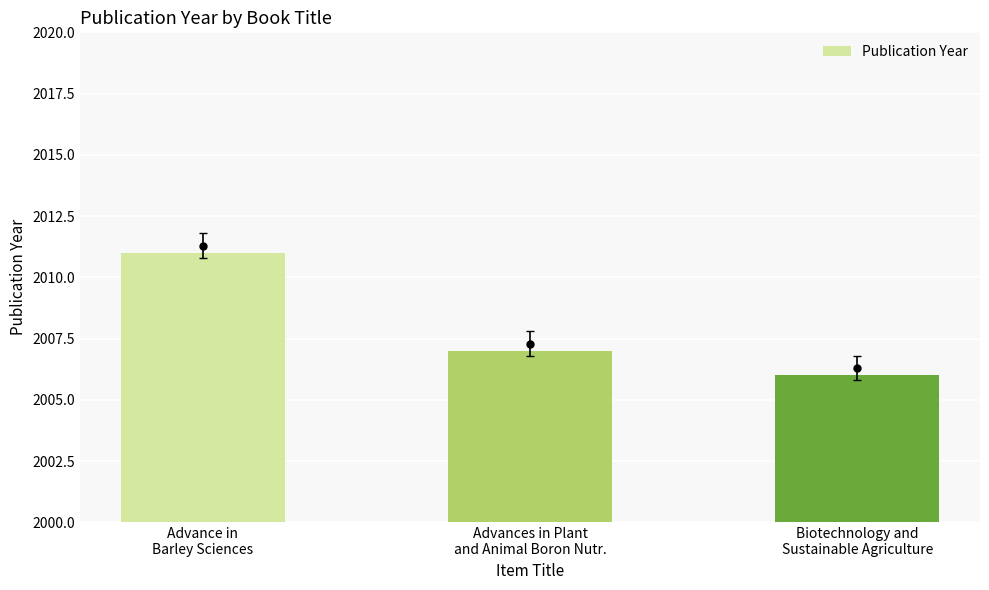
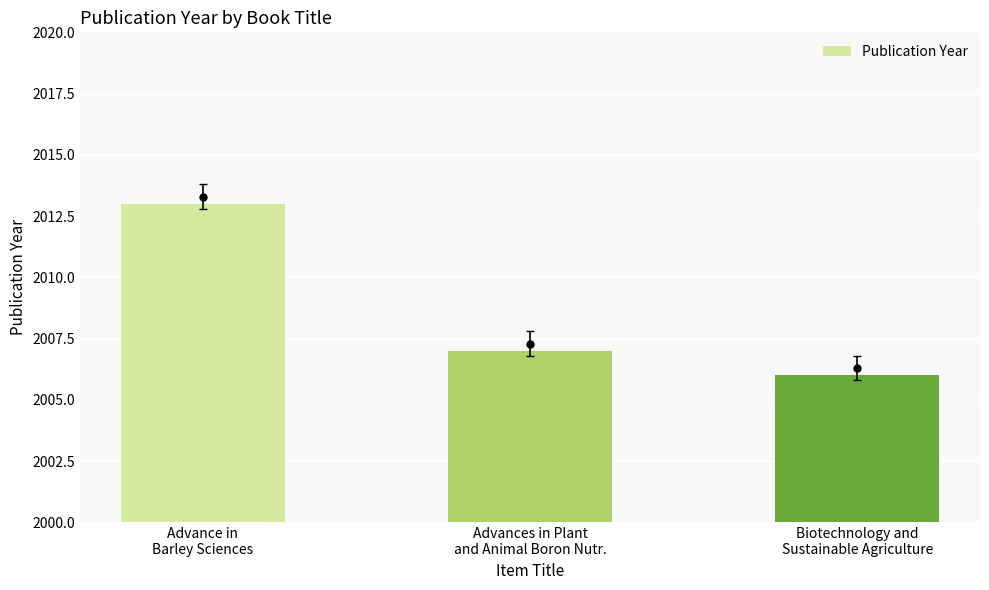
  {
    "Publication Year": {
-     "Advance in Barley Sciences": 2011,
+     "Advance in Barley Sciences": 2013,
      "Advances in Plant and Animal Boron Nutr.": 2007,
      "Biotechnology and Sustainable Agriculture": 2006
    }
  }
